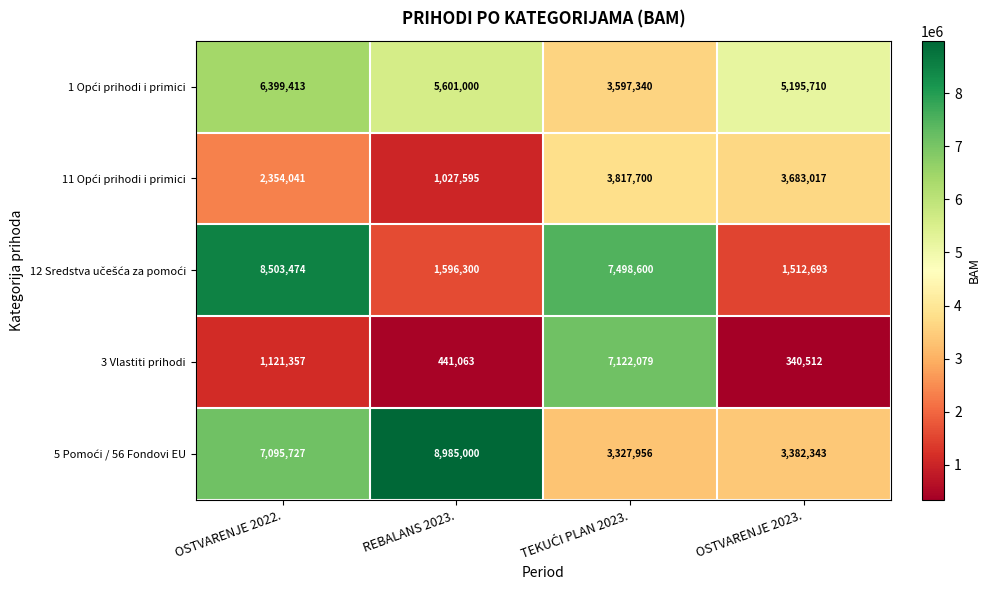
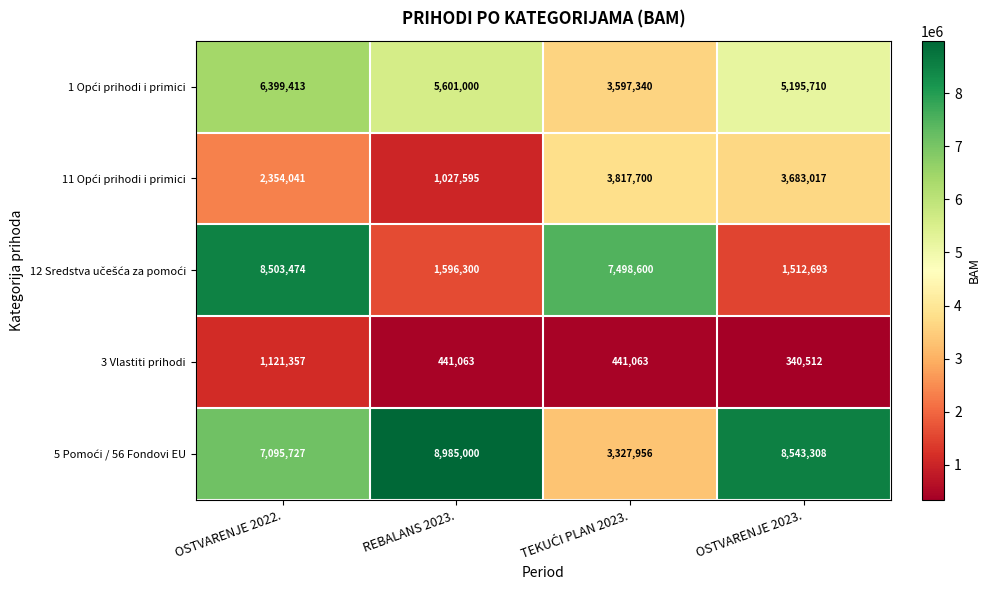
  {
    "1 Opći prihodi i primici": {
      "OSTVARENJE 2022.": "6,399,413",
      "REBALANS 2023.": "5,601,000",
      "TEKUĆI PLAN 2023.": "3,597,340",
      "OSTVARENJE 2023.": "5,195,710"
    },
    "11 Opći prihodi i primici": {
      "OSTVARENJE 2022.": "2,354,041",
      "REBALANS 2023.": "1,027,595",
      "TEKUĆI PLAN 2023.": "3,817,700",
      "OSTVARENJE 2023.": "3,683,017"
    },
    "12 Sredstva učešća za pomoći": {
      "OSTVARENJE 2022.": "8,503,474",
      "REBALANS 2023.": "1,596,300",
      "TEKUĆI PLAN 2023.": "7,498,600",
      "OSTVARENJE 2023.": "1,512,693"
    },
    "3 Vlastiti prihodi": {
      "OSTVARENJE 2022.": "1,121,357",
      "REBALANS 2023.": "441,063",
-     "TEKUĆI PLAN 2023.": "7,122,079",
+     "TEKUĆI PLAN 2023.": "441,063",
      "OSTVARENJE 2023.": "340,512"
    },
    "5 Pomoći / 56 Fondovi EU": {
      "OSTVARENJE 2022.": "7,095,727",
      "REBALANS 2023.": "8,985,000",
      "TEKUĆI PLAN 2023.": "3,327,956",
-     "OSTVARENJE 2023.": "3,382,343"
+     "OSTVARENJE 2023.": "8,543,308"
    }
  }
